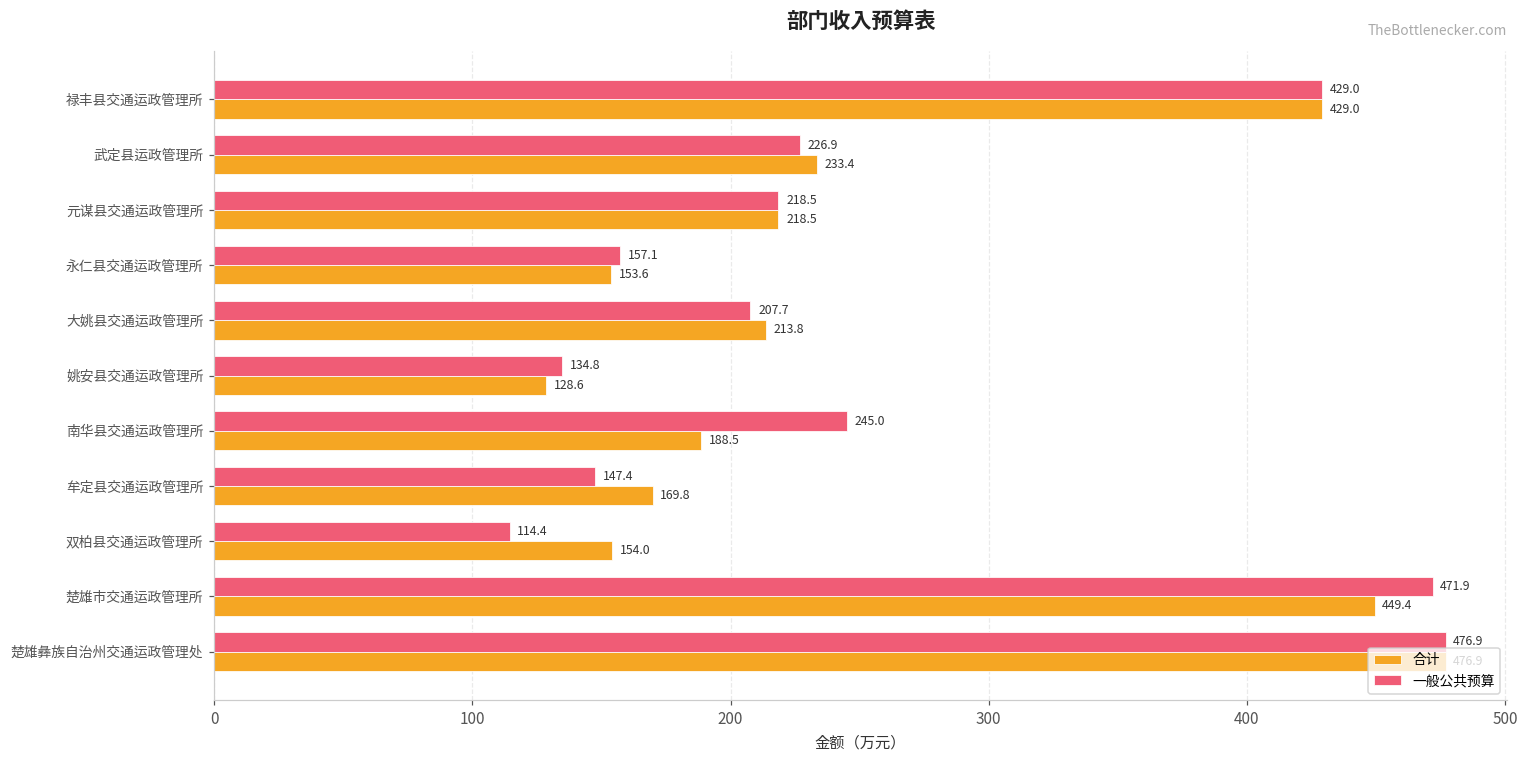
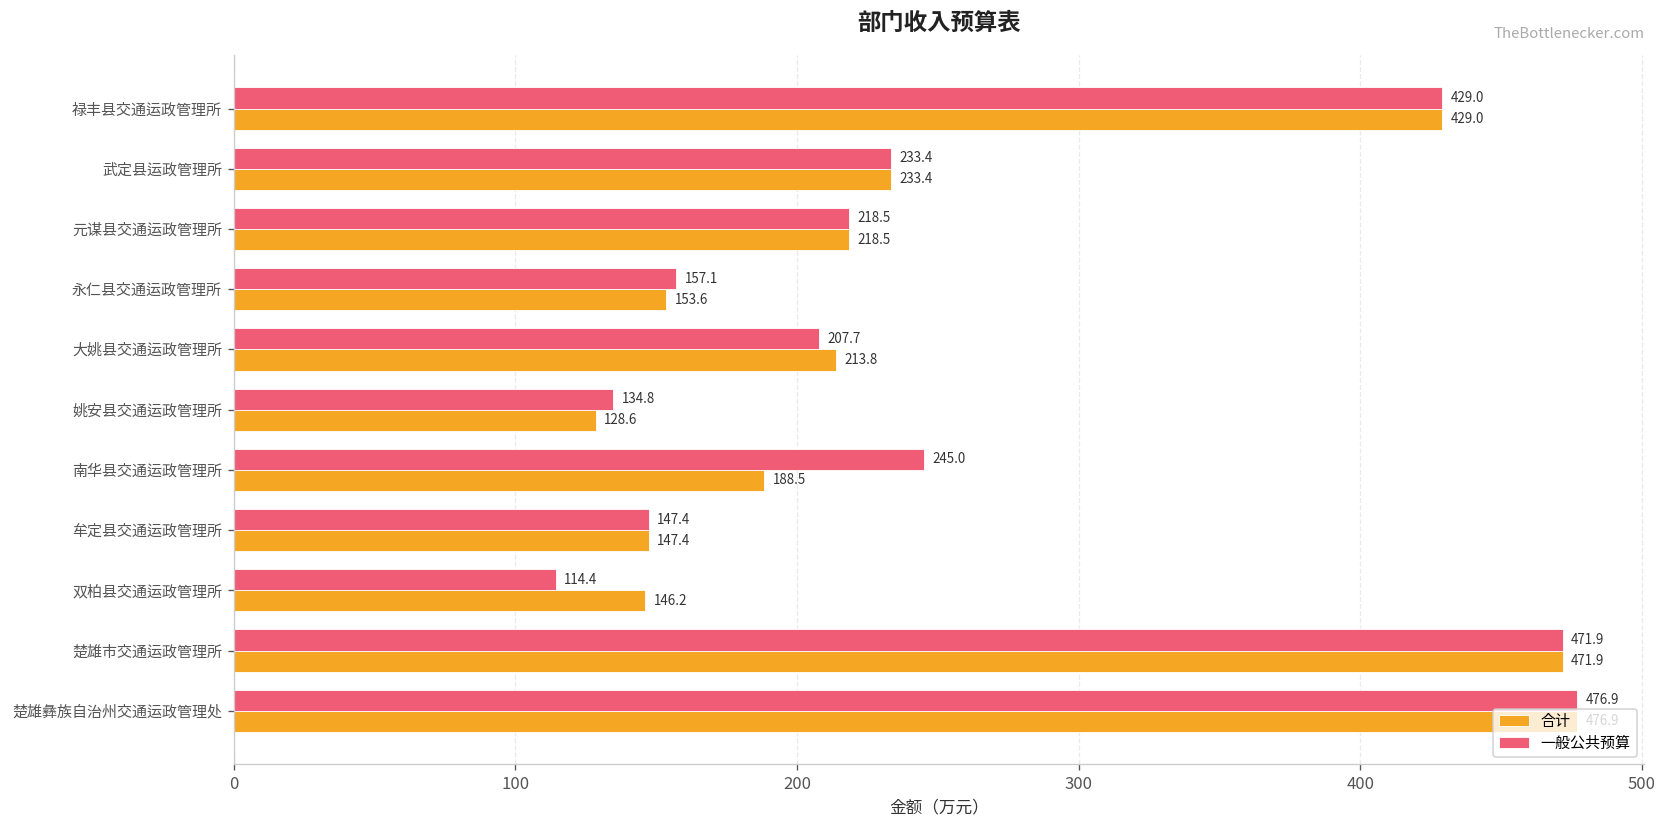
  {
    "合计": {
      "禄丰县交通运政管理所": 429.0,
      "武定县运政管理所": 233.4,
      "元谋县交通运政管理所": 218.5,
      "永仁县交通运政管理所": 153.6,
      "大姚县交通运政管理所": 213.8,
      "姚安县交通运政管理所": 128.6,
      "南华县交通运政管理所": 188.5,
-     "牟定县交通运政管理所": 169.8,
-     "双柏县交通运政管理所": 154.0,
-     "楚雄市交通运政管理所": 449.4
+     "牟定县交通运政管理所": 147.4,
+     "双柏县交通运政管理所": 146.2,
+     "楚雄市交通运政管理所": 471.9
    },
    "一般公共预算": {
      "禄丰县交通运政管理所": 429.0,
-     "武定县运政管理所": 226.9,
+     "武定县运政管理所": 233.4,
      "元谋县交通运政管理所": 218.5,
      "永仁县交通运政管理所": 157.1,
      "大姚县交通运政管理所": 207.7,
      "姚安县交通运政管理所": 134.8,
      "南华县交通运政管理所": 245.0,
      "牟定县交通运政管理所": 147.4,
      "双柏县交通运政管理所": 114.4,
      "楚雄市交通运政管理所": 471.9
    }
  }
